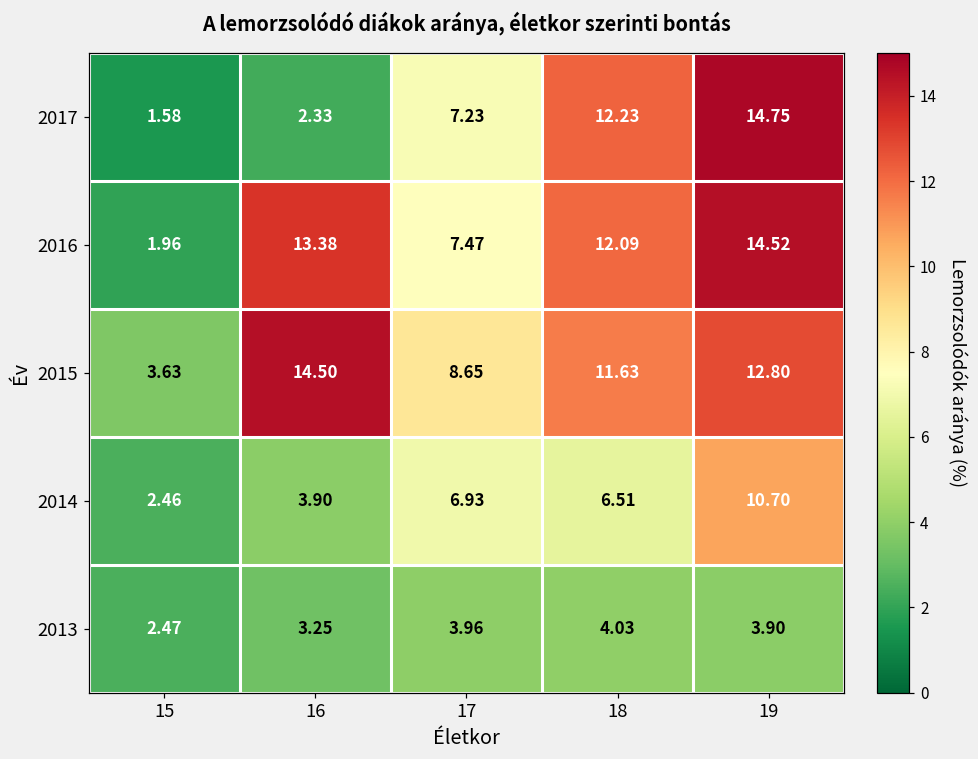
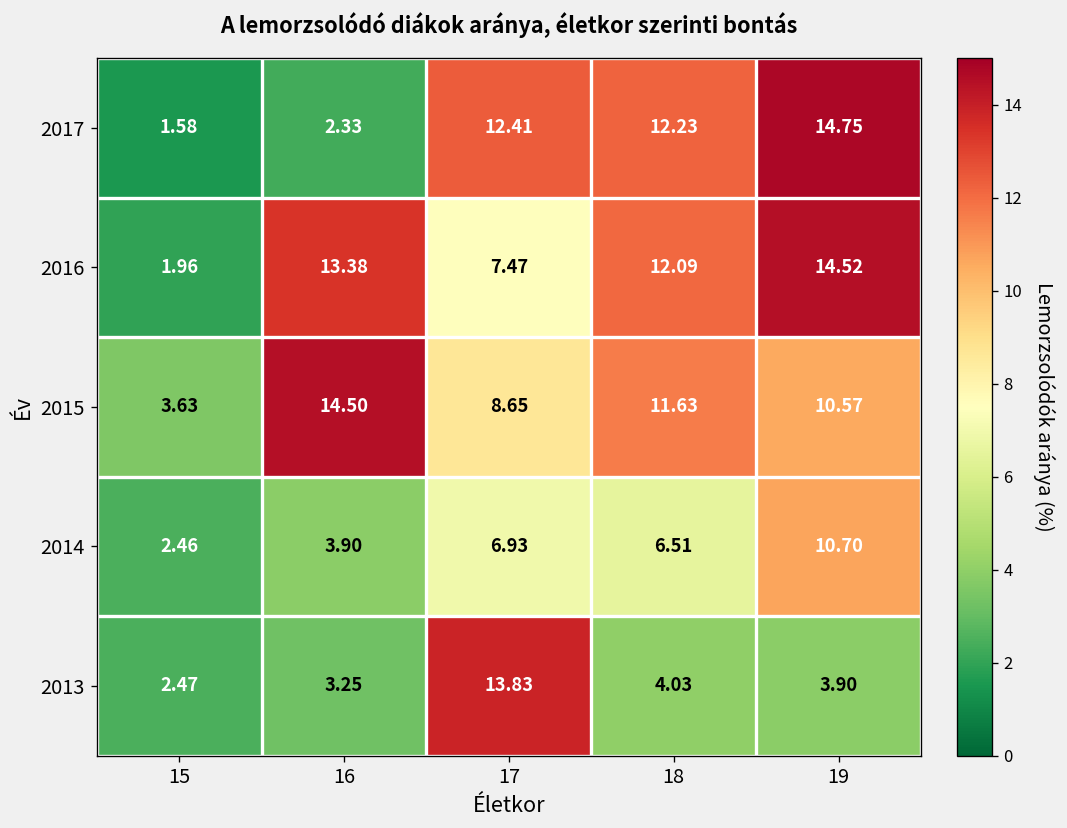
  {
    "2017": {
      "15": 1.58,
      "16": 2.33,
-     "17": 7.23,
+     "17": 12.41,
      "18": 12.23,
      "19": 14.75
    },
    "2016": {
      "15": 1.96,
      "16": 13.38,
      "17": 7.47,
      "18": 12.09,
      "19": 14.52
    },
    "2015": {
      "15": 3.63,
      "16": 14.50,
      "17": 8.65,
      "18": 11.63,
-     "19": 12.80
+     "19": 10.57
    },
    "2014": {
      "15": 2.46,
      "16": 3.90,
      "17": 6.93,
      "18": 6.51,
      "19": 10.70
    },
    "2013": {
      "15": 2.47,
      "16": 3.25,
-     "17": 3.96,
+     "17": 13.83,
      "18": 4.03,
      "19": 3.90
    }
  }
